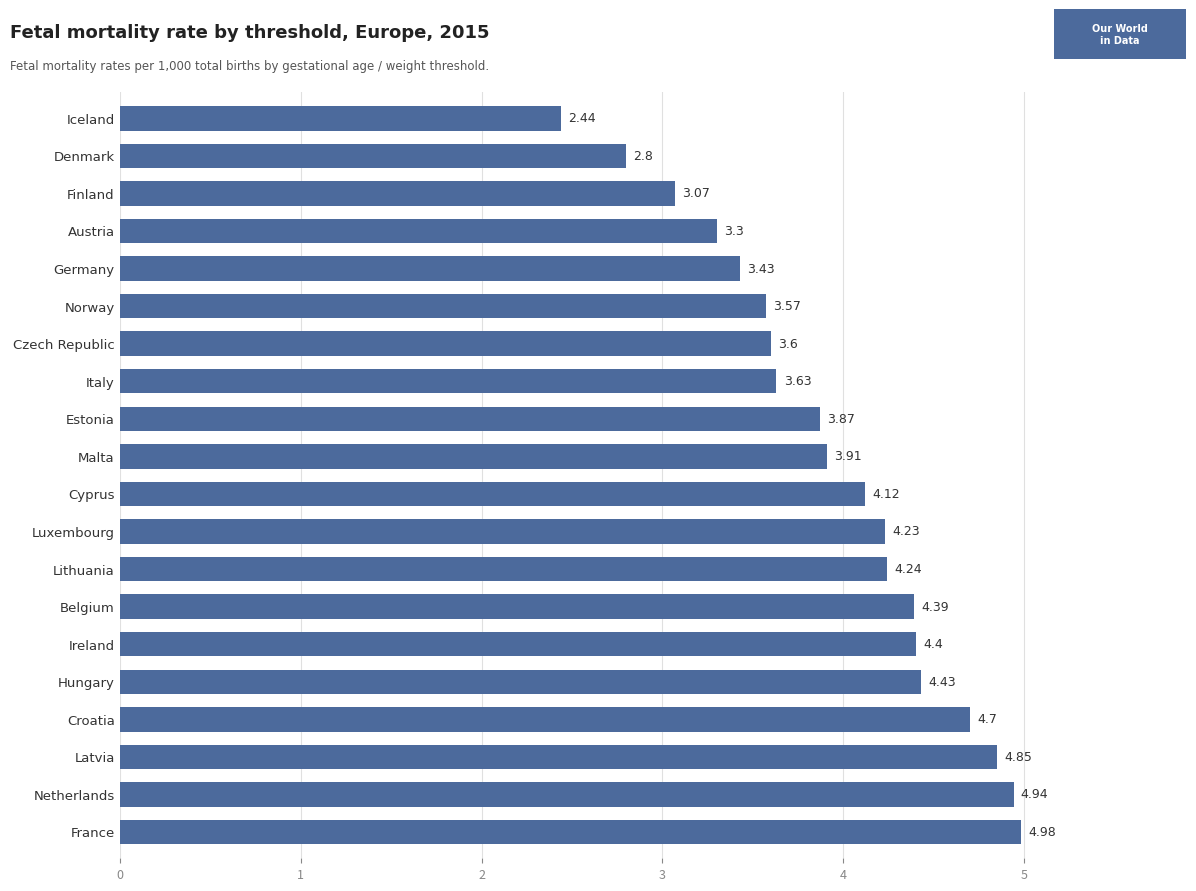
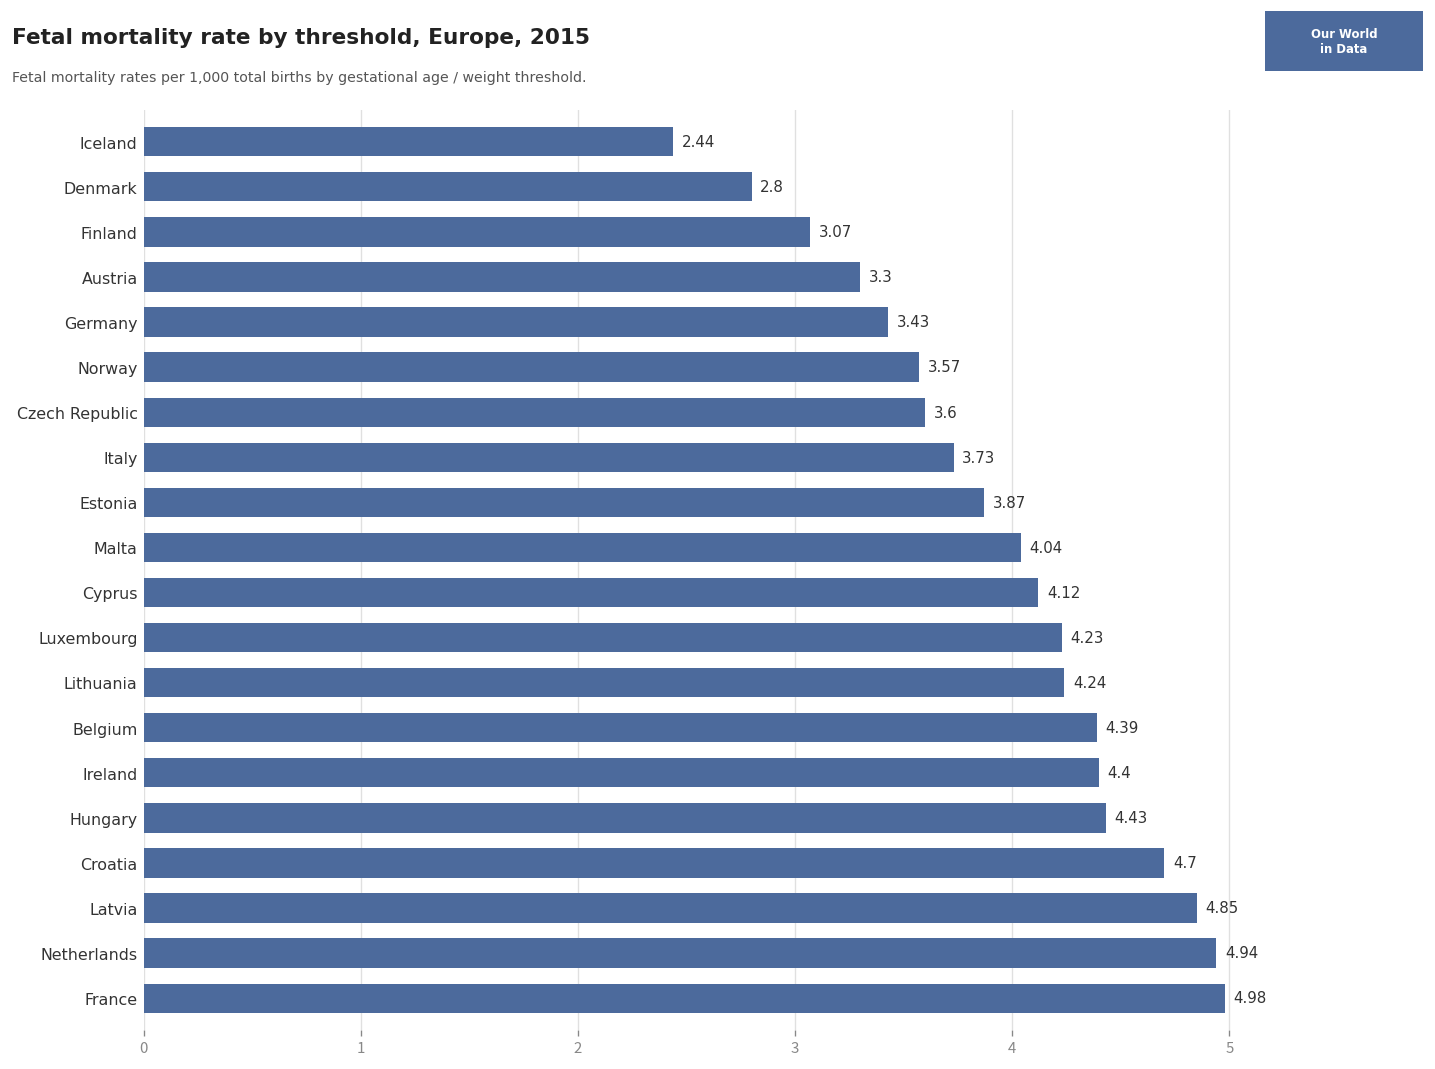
  {
    "Iceland": 2.44,
    "Denmark": 2.8,
    "Finland": 3.07,
    "Austria": 3.3,
    "Germany": 3.43,
    "Norway": 3.57,
    "Czech Republic": 3.6,
-   "Italy": 3.63,
+   "Italy": 3.73,
    "Estonia": 3.87,
-   "Malta": 3.91,
+   "Malta": 4.04,
    "Cyprus": 4.12,
    "Luxembourg": 4.23,
    "Lithuania": 4.24,
    "Belgium": 4.39,
    "Ireland": 4.4,
    "Hungary": 4.43,
    "Croatia": 4.7,
    "Latvia": 4.85,
    "Netherlands": 4.94,
    "France": 4.98
  }
